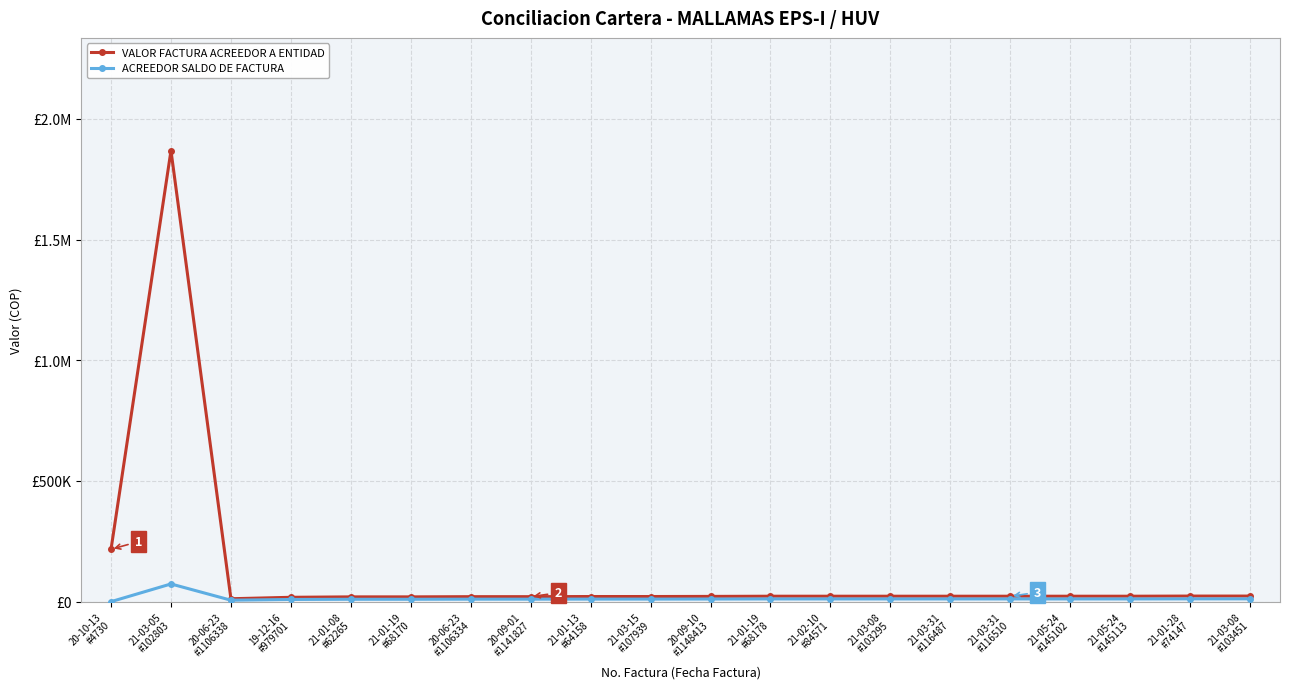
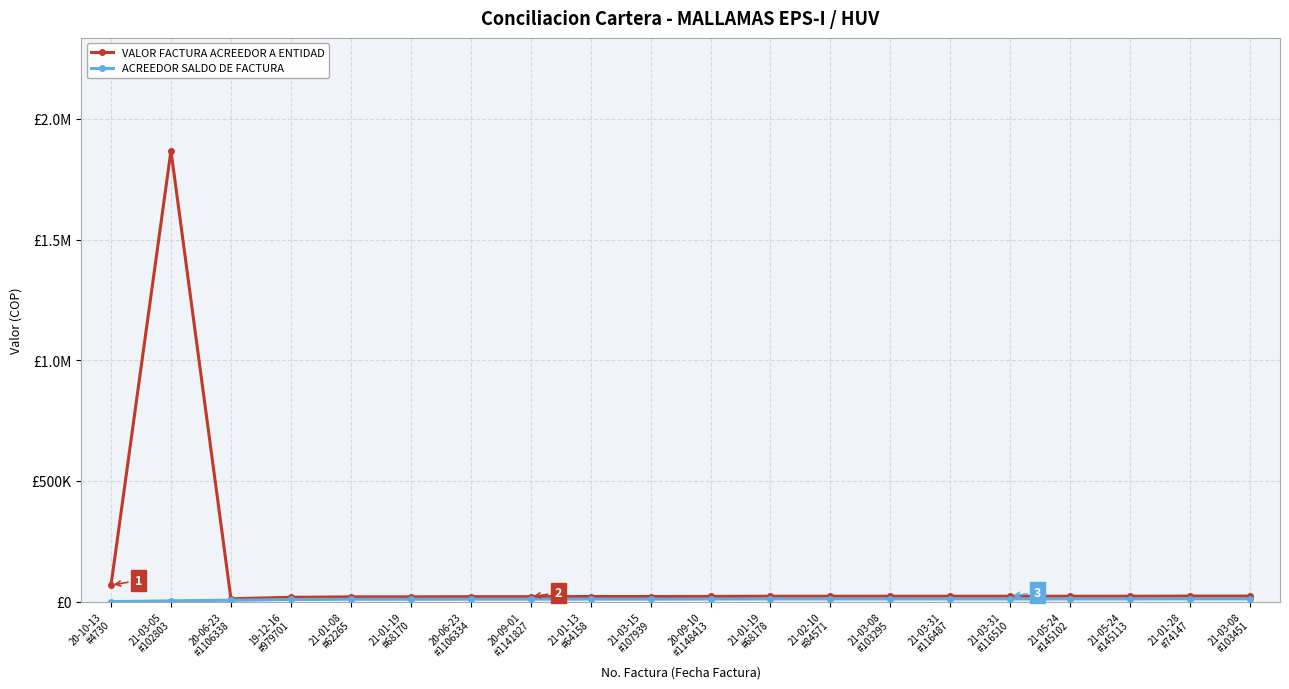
  {
    "VALOR FACTURA ACREEDOR A ENTIDAD": {
-     "20-10-13 #4730": "£220000",
+     "20-10-13 #4730": "£70000",
      "21-03-05 #102803": "£1870000",
      "21-01-13 #64158": "£20000",
      "21-03-15 #107939": "£20000",
      "20-09-10 #1148413": "£20000",
      "21-01-19 #68178": "£20000",
      "21-02-10 #84571": "£20000",
      "21-03-08 #103295": "£20000",
      "21-03-31 #116487": "£20000",
      "21-05-24 #145102": "£20000",
      "21-05-24 #145113": "£20000",
      "21-01-28 #74147": "£20000",
      "21-03-08 #103451": "£20000"
    },
    "ACREEDOR SALDO DE FACTURA": {
      "20-10-13 #4730": "£0",
-     "21-03-05 #102803": "£70000",
+     "21-03-05 #102803": "£0",
      "21-01-13 #64158": "£10000",
      "21-03-15 #107939": "£10000",
      "20-09-10 #1148413": "£10000",
      "21-01-19 #68178": "£10000",
      "21-02-10 #84571": "£10000",
      "21-03-08 #103295": "£10000",
      "21-03-31 #116487": "£10000",
      "21-05-24 #145102": "£10000",
      "21-05-24 #145113": "£10000",
      "21-01-28 #74147": "£10000",
      "21-03-08 #103451": "£10000"
    }
  }
